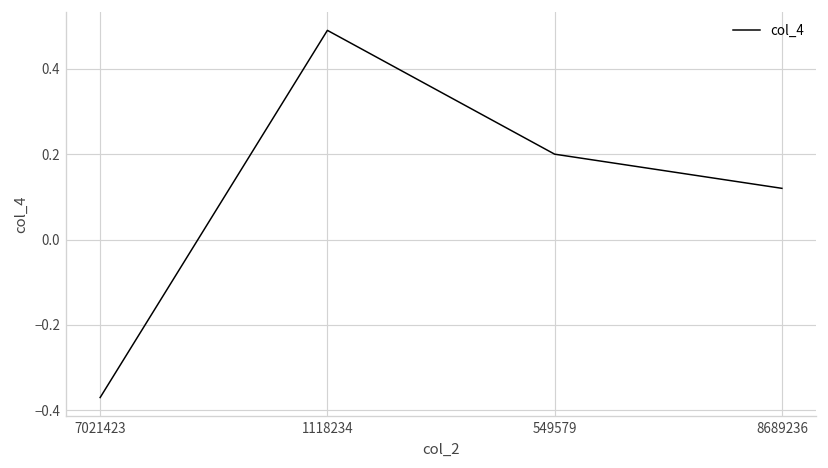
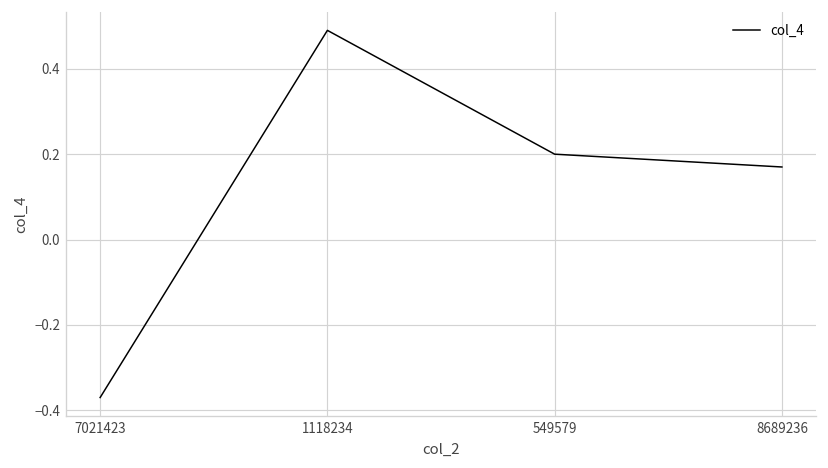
  {
    "7021423": -0.37,
    "1118234": 0.49,
    "549579": 0.20,
-   "8689236": 0.12
+   "8689236": 0.17
  }
